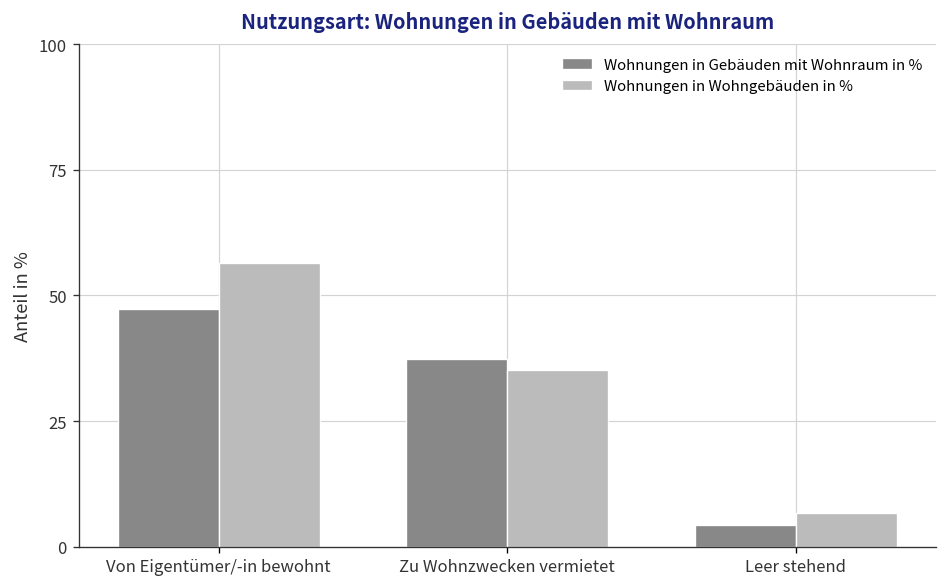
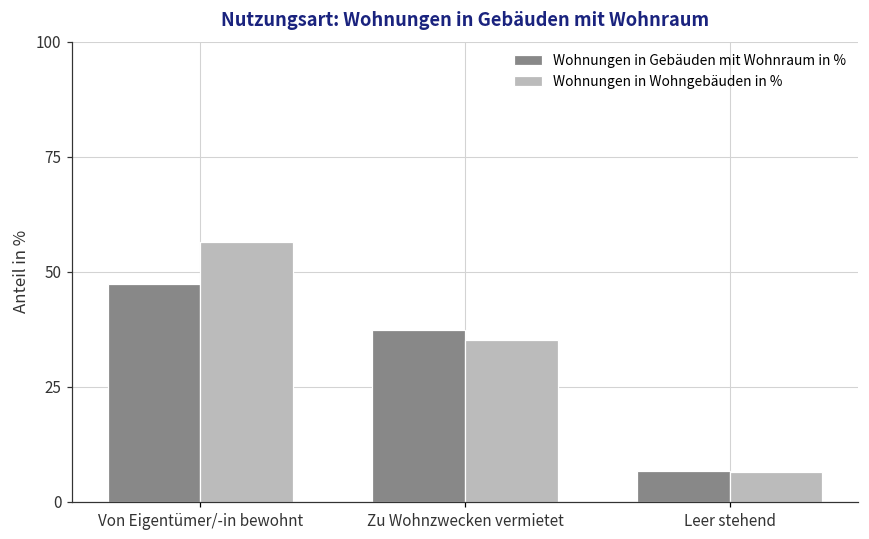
  {
    "Wohnungen in Gebäuden mit Wohnraum in %": {
      "Von Eigentümer/-in bewohnt": 47,
      "Zu Wohnzwecken vermietet": 37,
-     "Leer stehend": 4
+     "Leer stehend": 7
    },
    "Wohnungen in Wohngebäuden in %": {
      "Von Eigentümer/-in bewohnt": 56,
      "Zu Wohnzwecken vermietet": 35,
      "Leer stehend": 7
    }
  }
